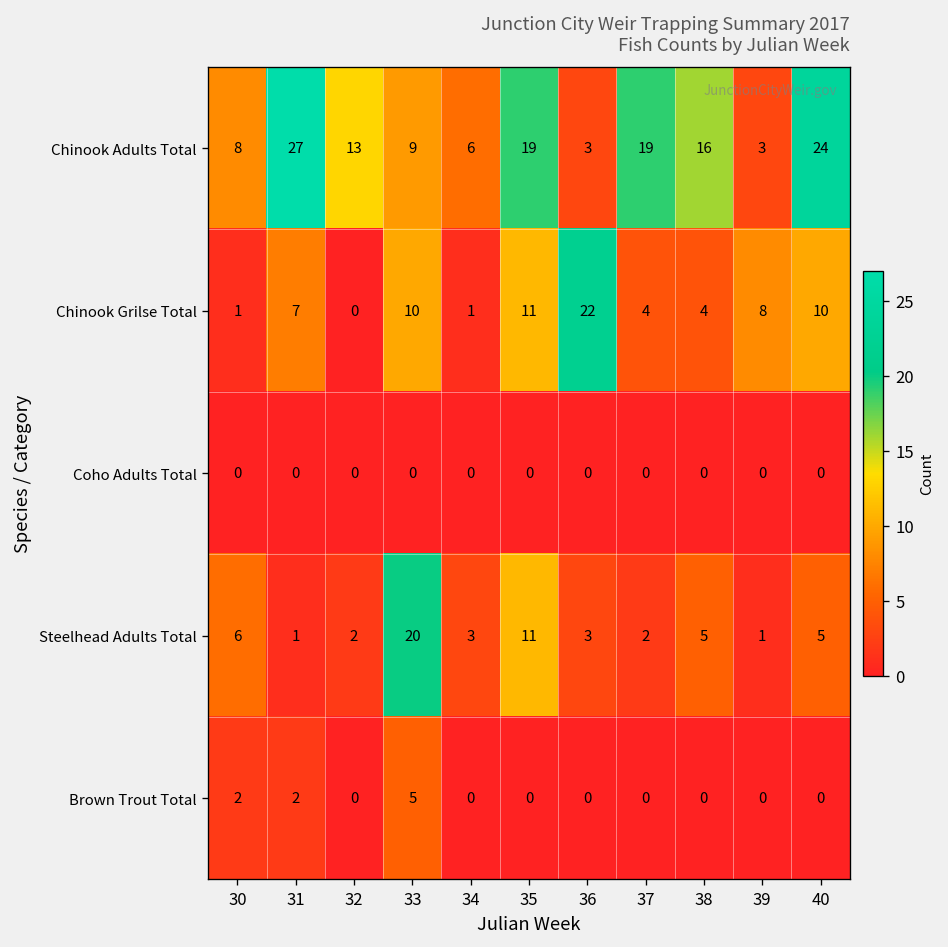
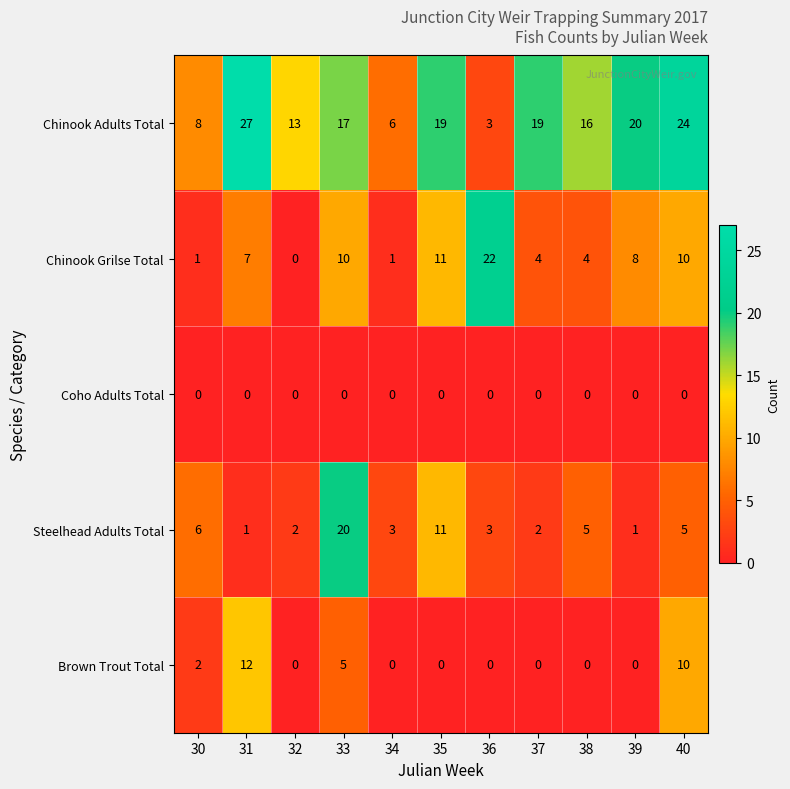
  {
    "Chinook Adults Total": {
      "30": 8,
      "31": 27,
      "32": 13,
-     "33": 9,
+     "33": 17,
      "34": 6,
      "35": 19,
      "36": 3,
      "37": 19,
      "38": 16,
-     "39": 3,
+     "39": 20,
      "40": 24
    },
    "Chinook Grilse Total": {
      "30": 1,
      "31": 7,
      "32": 0,
      "33": 10,
      "34": 1,
      "35": 11,
      "36": 22,
      "37": 4,
      "38": 4,
      "39": 8,
      "40": 10
    },
    "Coho Adults Total": {
      "30": 0,
      "31": 0,
      "32": 0,
      "33": 0,
      "34": 0,
      "35": 0,
      "36": 0,
      "37": 0,
      "38": 0,
      "39": 0,
      "40": 0
    },
    "Steelhead Adults Total": {
      "30": 6,
      "31": 1,
      "32": 2,
      "33": 20,
      "34": 3,
      "35": 11,
      "36": 3,
      "37": 2,
      "38": 5,
      "39": 1,
      "40": 5
    },
    "Brown Trout Total": {
      "30": 2,
-     "31": 2,
+     "31": 12,
      "32": 0,
      "33": 5,
      "34": 0,
      "35": 0,
      "36": 0,
      "37": 0,
      "38": 0,
      "39": 0,
-     "40": 0
+     "40": 10
    }
  }
